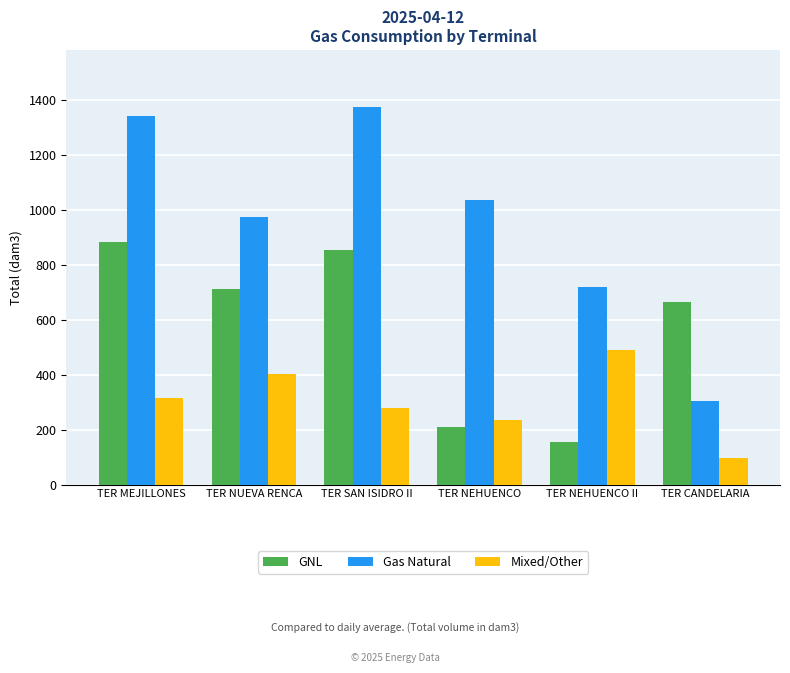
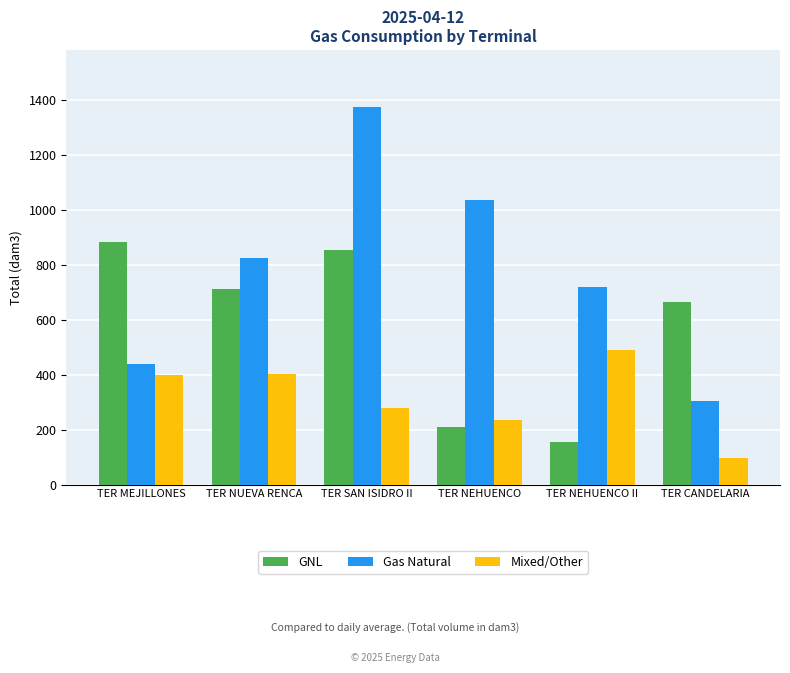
  {
    "GNL": {
      "TER MEJILLONES": 880,
      "TER NUEVA RENCA": 710,
      "TER SAN ISIDRO II": 850,
      "TER NEHUENCO": 210,
      "TER NEHUENCO II": 160,
      "TER CANDELARIA": 660
    },
    "Gas Natural": {
-     "TER MEJILLONES": 1340,
-     "TER NUEVA RENCA": 970,
+     "TER MEJILLONES": 440,
+     "TER NUEVA RENCA": 830,
      "TER SAN ISIDRO II": 1370,
      "TER NEHUENCO": 1030,
      "TER NEHUENCO II": 720,
      "TER CANDELARIA": 300
    },
    "Mixed/Other": {
-     "TER MEJILLONES": 310,
+     "TER MEJILLONES": 400,
      "TER NUEVA RENCA": 400,
      "TER SAN ISIDRO II": 280,
      "TER NEHUENCO": 230,
      "TER NEHUENCO II": 490,
      "TER CANDELARIA": 100
    }
  }
